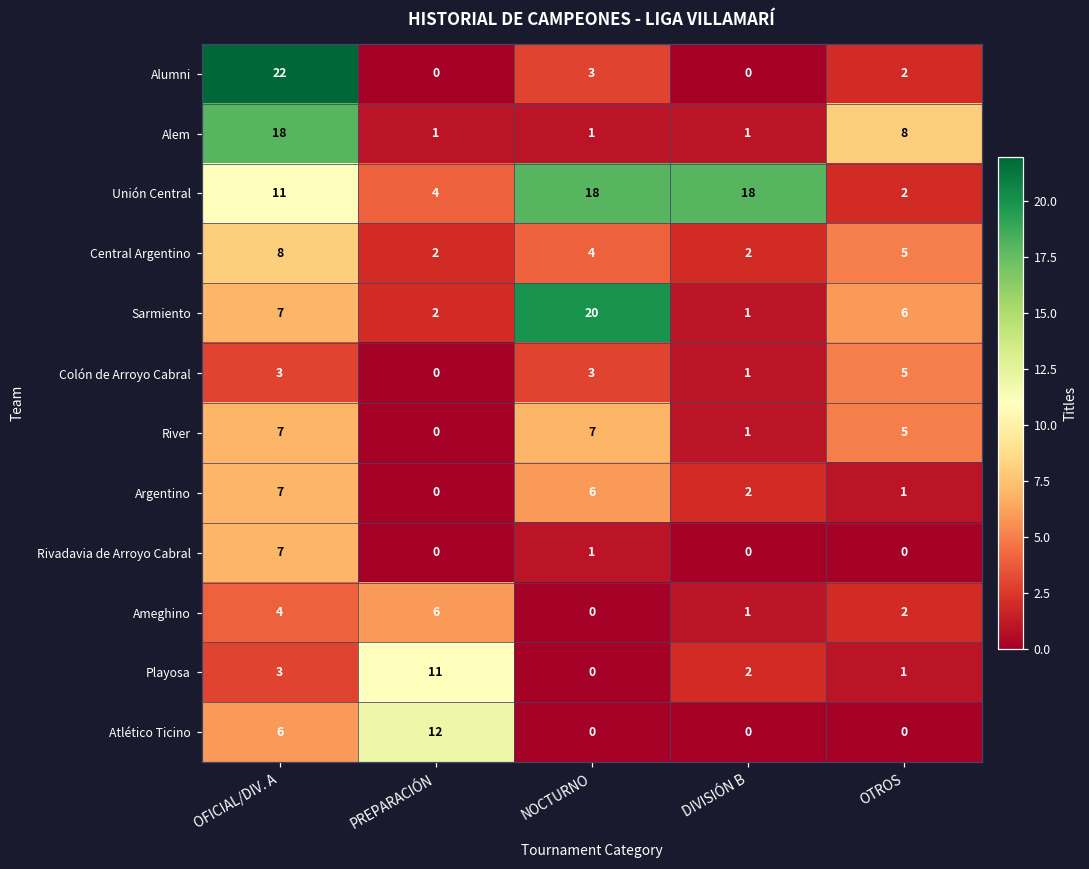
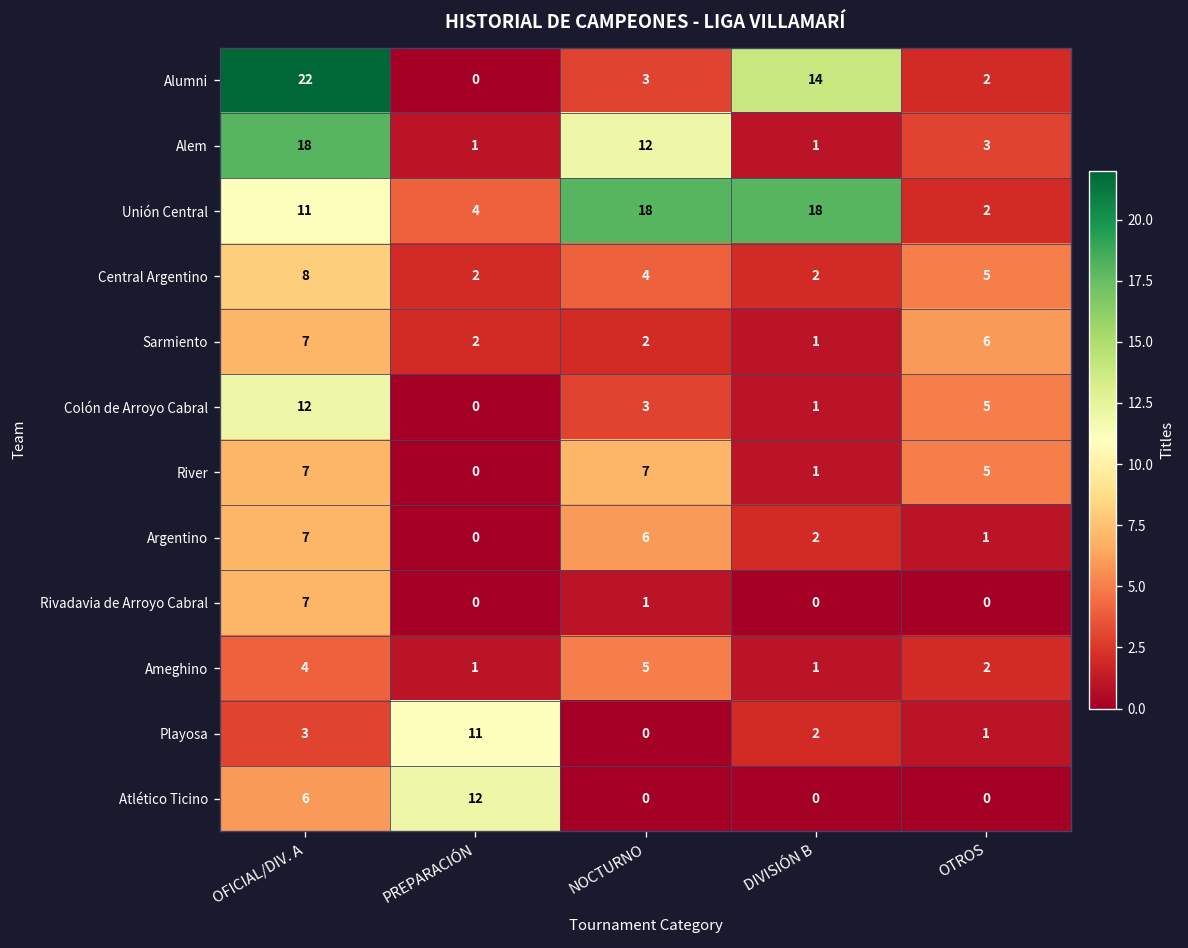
  {
    "Alumni": {
      "OFICIAL/DIV. A": 22,
      "PREPARACIÓN": 0,
      "NOCTURNO": 3,
-     "DIVISIÓN B": 0,
+     "DIVISIÓN B": 14,
      "OTROS": 2
    },
    "Alem": {
      "OFICIAL/DIV. A": 18,
      "PREPARACIÓN": 1,
-     "NOCTURNO": 1,
+     "NOCTURNO": 12,
      "DIVISIÓN B": 1,
-     "OTROS": 8
+     "OTROS": 3
    },
    "Unión Central": {
      "OFICIAL/DIV. A": 11,
      "PREPARACIÓN": 4,
      "NOCTURNO": 18,
      "DIVISIÓN B": 18,
      "OTROS": 2
    },
    "Central Argentino": {
      "OFICIAL/DIV. A": 8,
      "PREPARACIÓN": 2,
      "NOCTURNO": 4,
      "DIVISIÓN B": 2,
      "OTROS": 5
    },
    "Sarmiento": {
      "OFICIAL/DIV. A": 7,
      "PREPARACIÓN": 2,
-     "NOCTURNO": 20,
+     "NOCTURNO": 2,
      "DIVISIÓN B": 1,
      "OTROS": 6
    },
    "Colón de Arroyo Cabral": {
-     "OFICIAL/DIV. A": 3,
+     "OFICIAL/DIV. A": 12,
      "PREPARACIÓN": 0,
      "NOCTURNO": 3,
      "DIVISIÓN B": 1,
      "OTROS": 5
    },
    "River": {
      "OFICIAL/DIV. A": 7,
      "PREPARACIÓN": 0,
      "NOCTURNO": 7,
      "DIVISIÓN B": 1,
      "OTROS": 5
    },
    "Argentino": {
      "OFICIAL/DIV. A": 7,
      "PREPARACIÓN": 0,
      "NOCTURNO": 6,
      "DIVISIÓN B": 2,
      "OTROS": 1
    },
    "Rivadavia de Arroyo Cabral": {
      "OFICIAL/DIV. A": 7,
      "PREPARACIÓN": 0,
      "NOCTURNO": 1,
      "DIVISIÓN B": 0,
      "OTROS": 0
    },
    "Ameghino": {
      "OFICIAL/DIV. A": 4,
-     "PREPARACIÓN": 6,
-     "NOCTURNO": 0,
+     "PREPARACIÓN": 1,
+     "NOCTURNO": 5,
      "DIVISIÓN B": 1,
      "OTROS": 2
    },
    "Playosa": {
      "OFICIAL/DIV. A": 3,
      "PREPARACIÓN": 11,
      "NOCTURNO": 0,
      "DIVISIÓN B": 2,
      "OTROS": 1
    },
    "Atlético Ticino": {
      "OFICIAL/DIV. A": 6,
      "PREPARACIÓN": 12,
      "NOCTURNO": 0,
      "DIVISIÓN B": 0,
      "OTROS": 0
    }
  }
